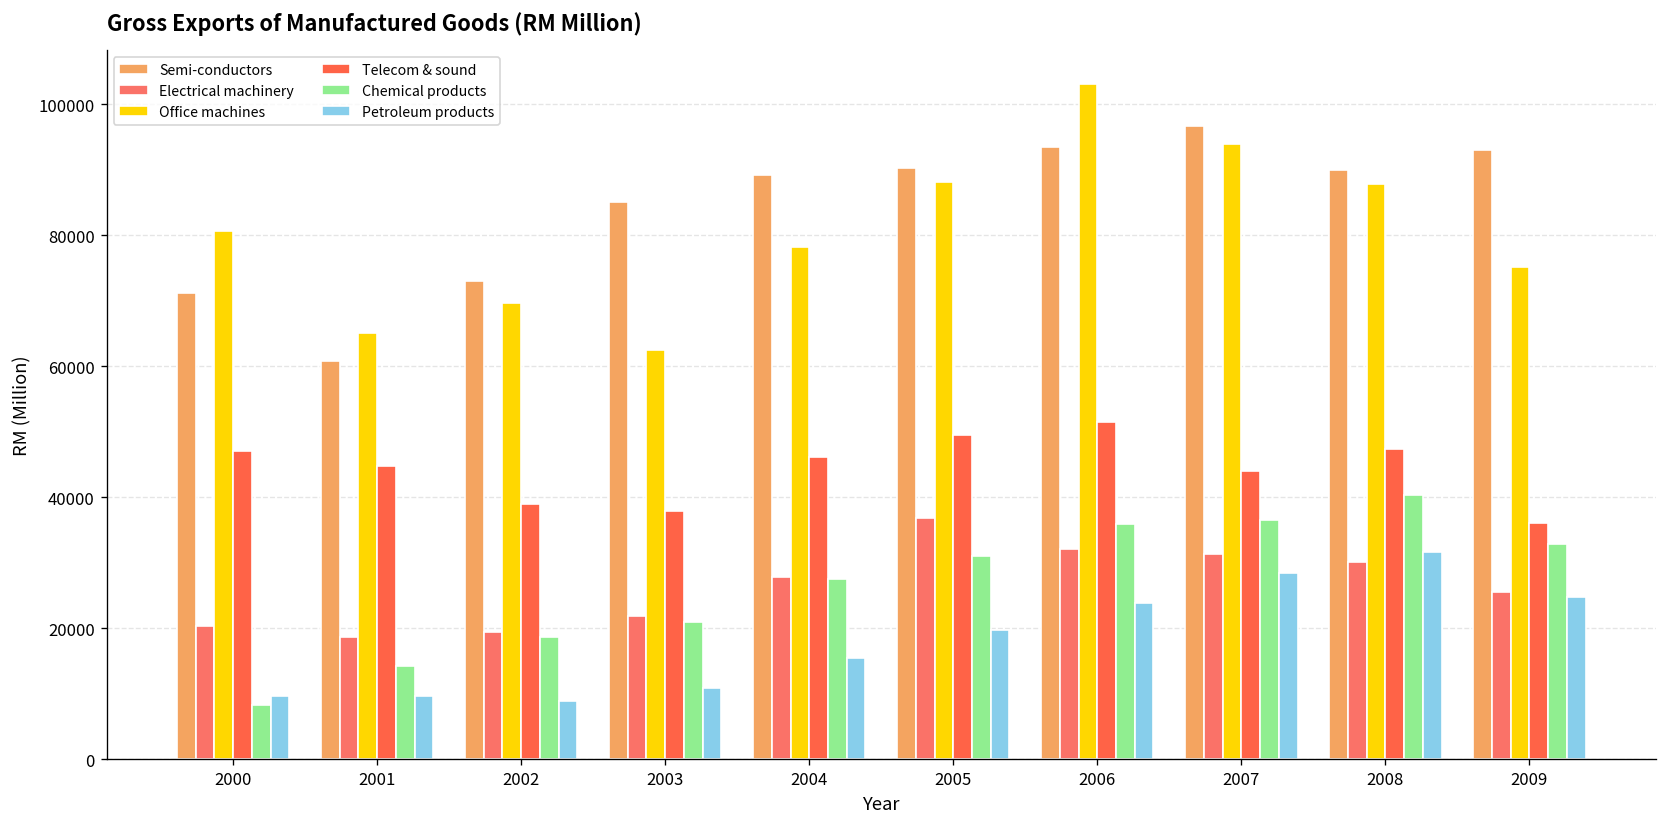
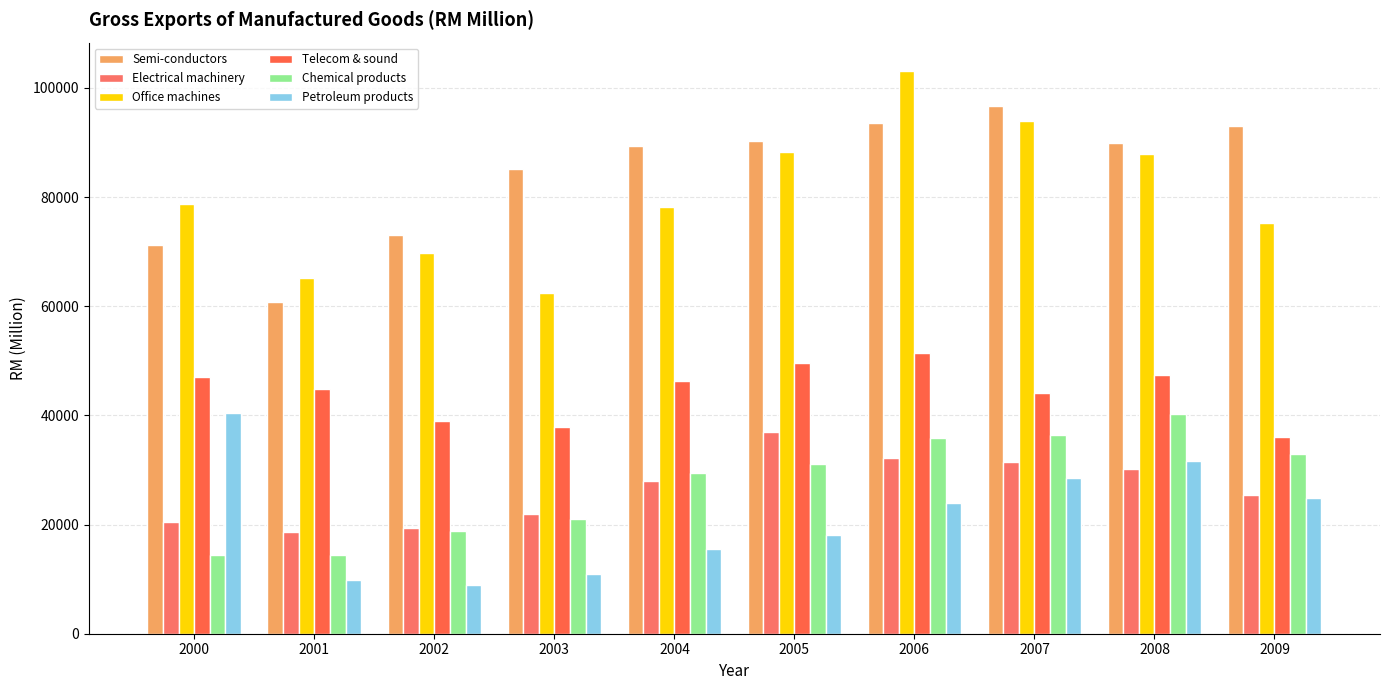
  {
    "Office machines": {
-     "2000": 81000,
+     "2000": 79000,
      "2001": 65000,
      "2002": 70000,
      "2003": 62000,
      "2004": 78000,
      "2005": 88000,
      "2006": 103000,
      "2007": 94000,
      "2008": 88000,
      "2009": 75000
    },
    "Chemical products": {
-     "2000": 8000,
+     "2000": 14000,
      "2001": 14000,
      "2002": 19000,
      "2003": 21000,
-     "2004": 28000,
+     "2004": 30000,
      "2005": 31000,
      "2006": 36000,
      "2007": 36000,
      "2008": 40000,
      "2009": 33000
    },
    "Petroleum products": {
-     "2000": 10000,
+     "2000": 40000,
      "2001": 10000,
      "2002": 9000,
      "2003": 11000,
      "2004": 16000,
-     "2005": 20000,
+     "2005": 18000,
      "2006": 24000,
      "2007": 29000,
      "2008": 32000,
      "2009": 25000
    }
  }
